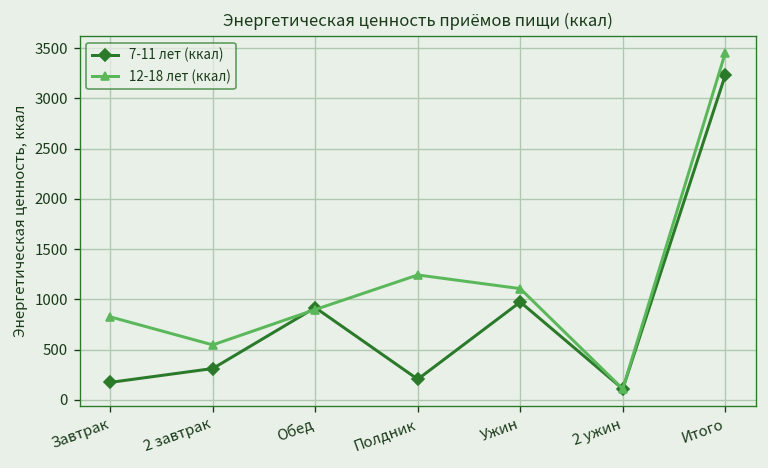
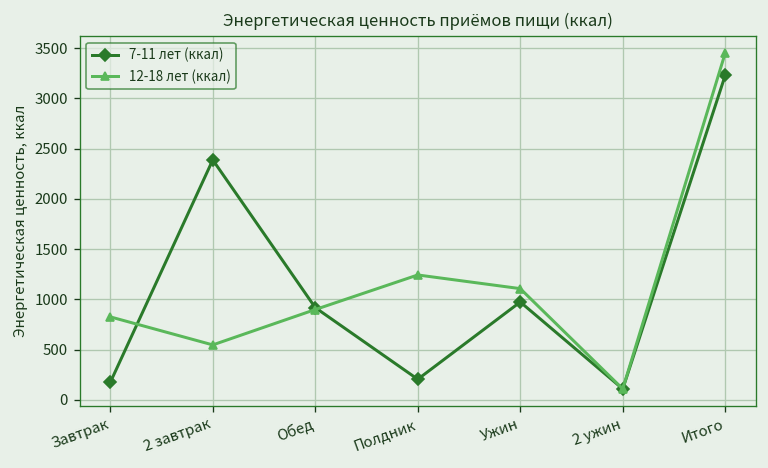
  {
    "7-11 лет (ккал)": {
      "Завтрак": 200,
-     "2 завтрак": 300,
+     "2 завтрак": 2400,
      "Полдник": 200,
      "Ужин": 1000,
      "Итого": 3200
    },
    "12-18 лет (ккал)": {
      "Завтрак": 800,
      "2 завтрак": 500,
      "Полдник": 1200,
      "Ужин": 1100,
      "Итого": 3500
    }
  }
